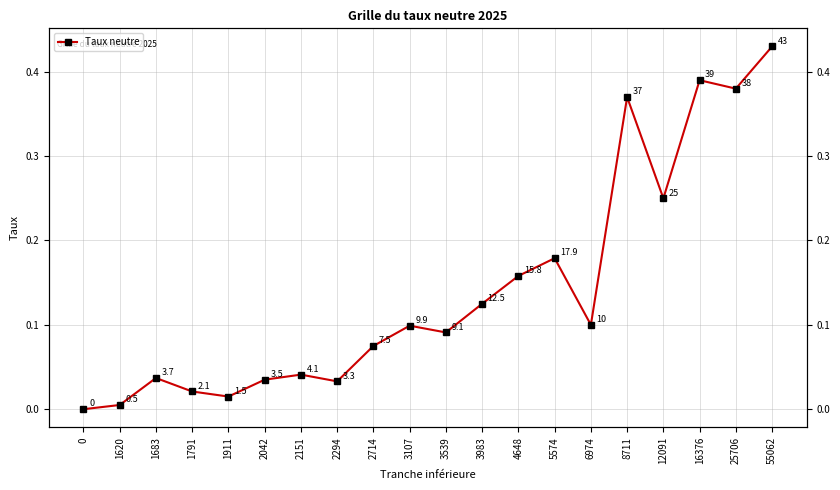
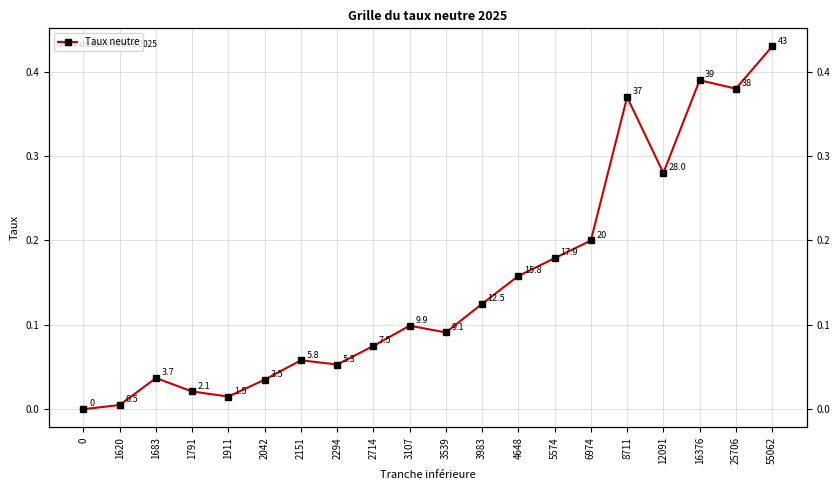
  {
    "0": 0,
-   "2151": 4.1,
-   "2294": 3.3,
-   "6974": 10,
-   "12091": 25
+   "2151": 5.8,
+   "2294": 5.3,
+   "6974": 20,
+   "12091": 28.0
  }
